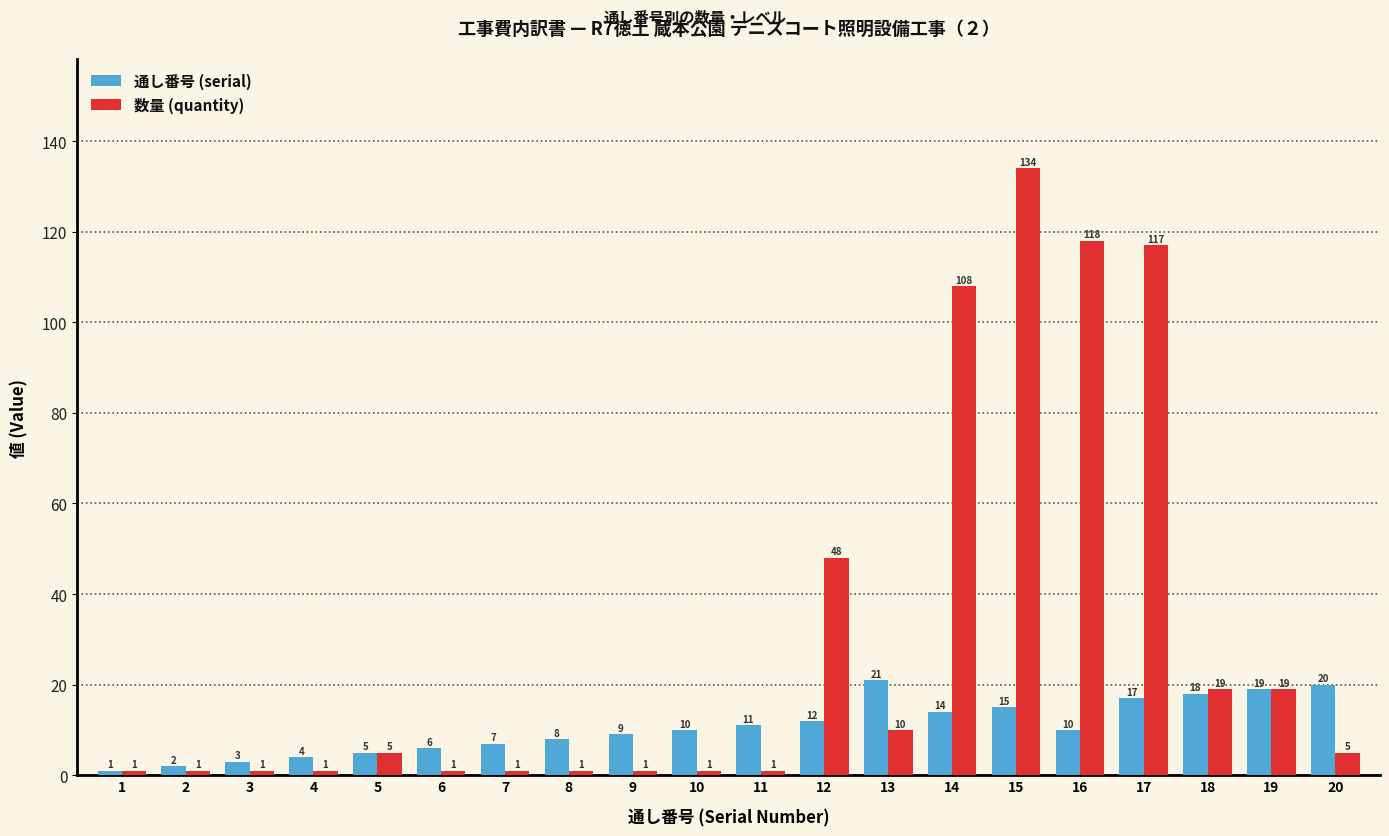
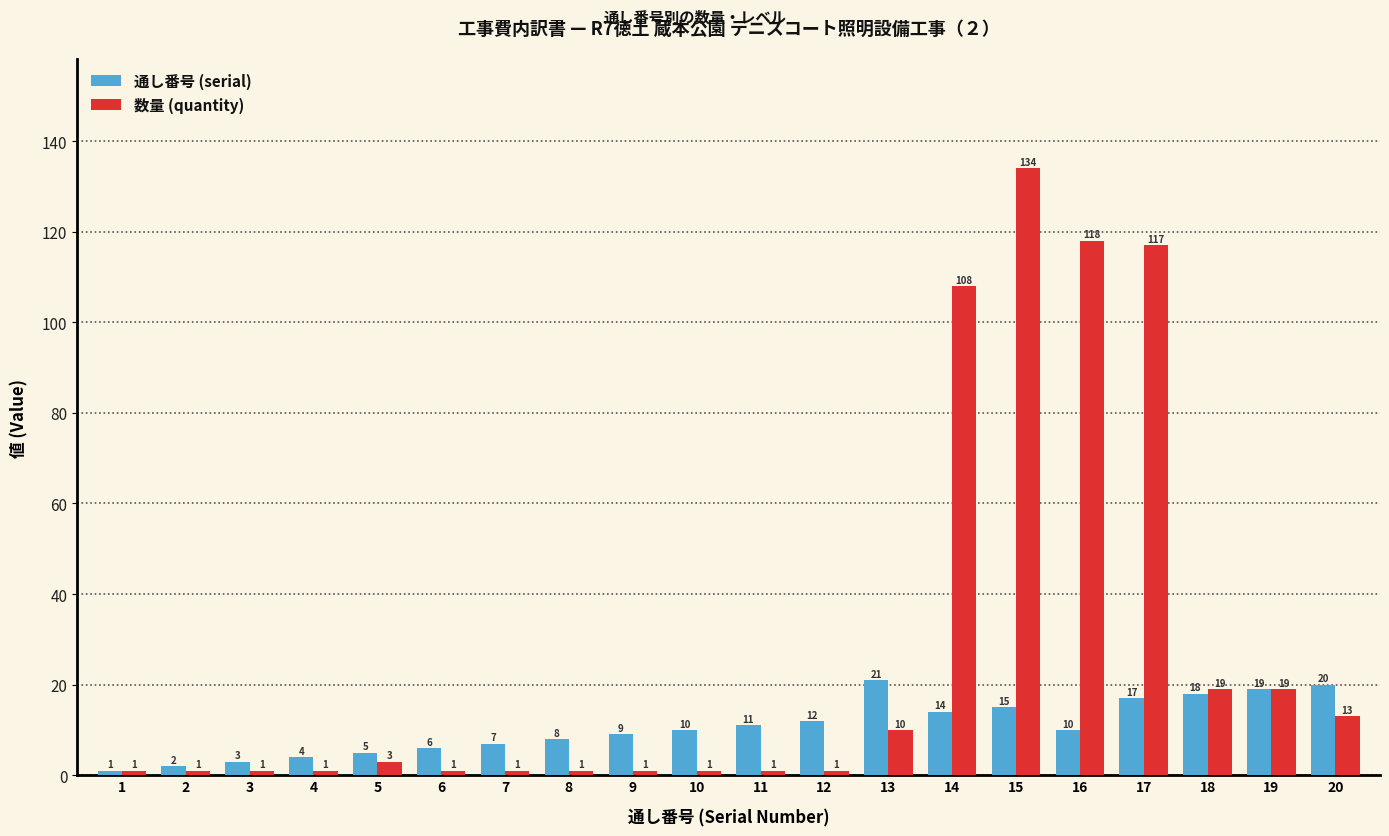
  {
    "通し番号 (serial)": {
      "1": 1,
      "2": 2,
      "3": 3,
      "4": 4,
      "5": 5,
      "6": 6,
      "7": 7,
      "8": 8,
      "9": 9,
      "10": 10,
      "11": 11,
      "12": 12,
      "13": 21,
      "14": 14,
      "15": 15,
      "16": 10,
      "17": 17,
      "18": 18,
      "19": 19,
      "20": 20
    },
    "数量 (quantity)": {
      "1": 1,
      "2": 1,
      "3": 1,
      "4": 1,
-     "5": 5,
+     "5": 3,
      "6": 1,
      "7": 1,
      "8": 1,
      "9": 1,
      "10": 1,
      "11": 1,
-     "12": 48,
+     "12": 1,
      "13": 10,
      "14": 108,
      "15": 134,
      "16": 118,
      "17": 117,
      "18": 19,
      "19": 19,
-     "20": 5
+     "20": 13
    }
  }
